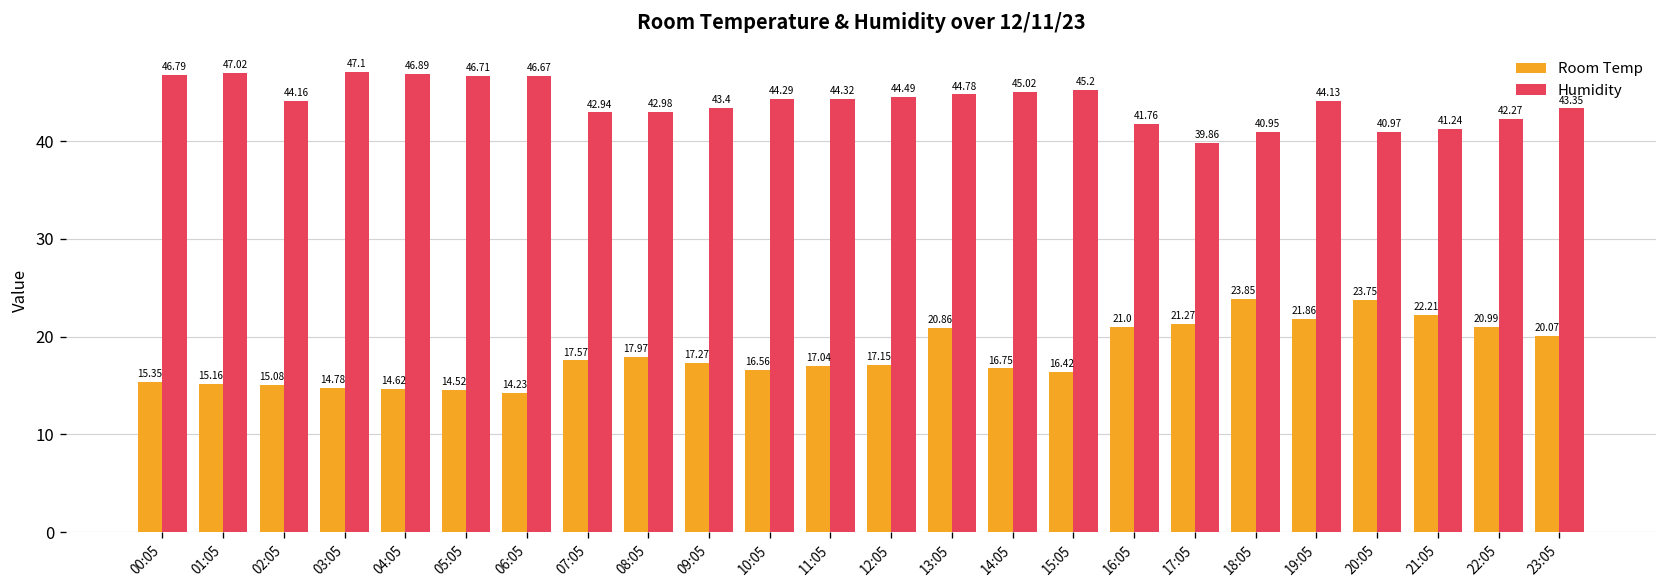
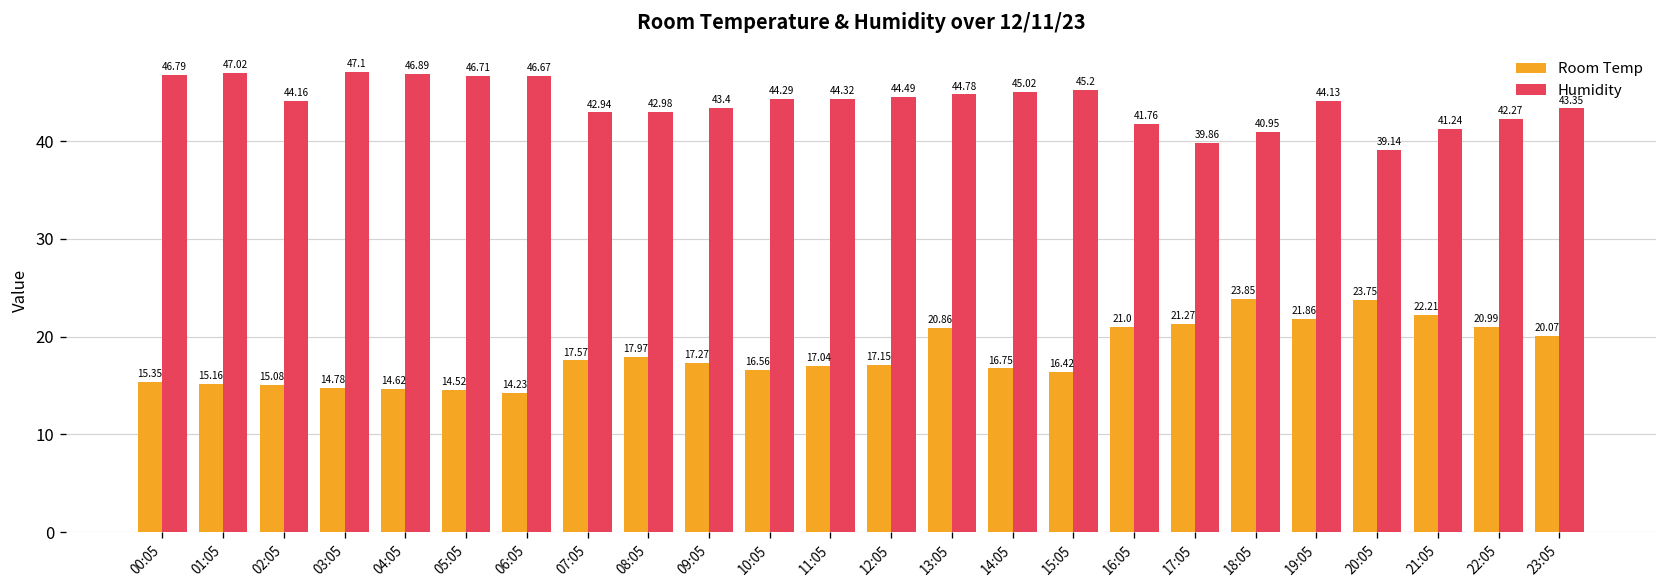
  {
    "Room Temp": {
      "00:05": 15.35,
      "01:05": 15.16,
      "02:05": 15.08,
      "03:05": 14.78,
      "04:05": 14.62,
      "05:05": 14.52,
      "06:05": 14.23,
      "07:05": 17.57,
      "08:05": 17.97,
      "09:05": 17.27,
      "10:05": 16.56,
      "11:05": 17.04,
      "12:05": 17.15,
      "13:05": 20.86,
      "14:05": 16.75,
      "15:05": 16.42,
      "16:05": 21.0,
      "17:05": 21.27,
      "18:05": 23.85,
      "19:05": 21.86,
      "20:05": 23.75,
      "21:05": 22.21,
      "22:05": 20.99,
      "23:05": 20.07
    },
    "Humidity": {
      "00:05": 46.79,
      "01:05": 47.02,
      "02:05": 44.16,
      "03:05": 47.1,
      "04:05": 46.89,
      "05:05": 46.71,
      "06:05": 46.67,
      "07:05": 42.94,
      "08:05": 42.98,
      "09:05": 43.4,
      "10:05": 44.29,
      "11:05": 44.32,
      "12:05": 44.49,
      "13:05": 44.78,
      "14:05": 45.02,
      "15:05": 45.2,
      "16:05": 41.76,
      "17:05": 39.86,
      "18:05": 40.95,
      "19:05": 44.13,
-     "20:05": 40.97,
+     "20:05": 39.14,
      "21:05": 41.24,
      "22:05": 42.27,
      "23:05": 43.35
    }
  }
